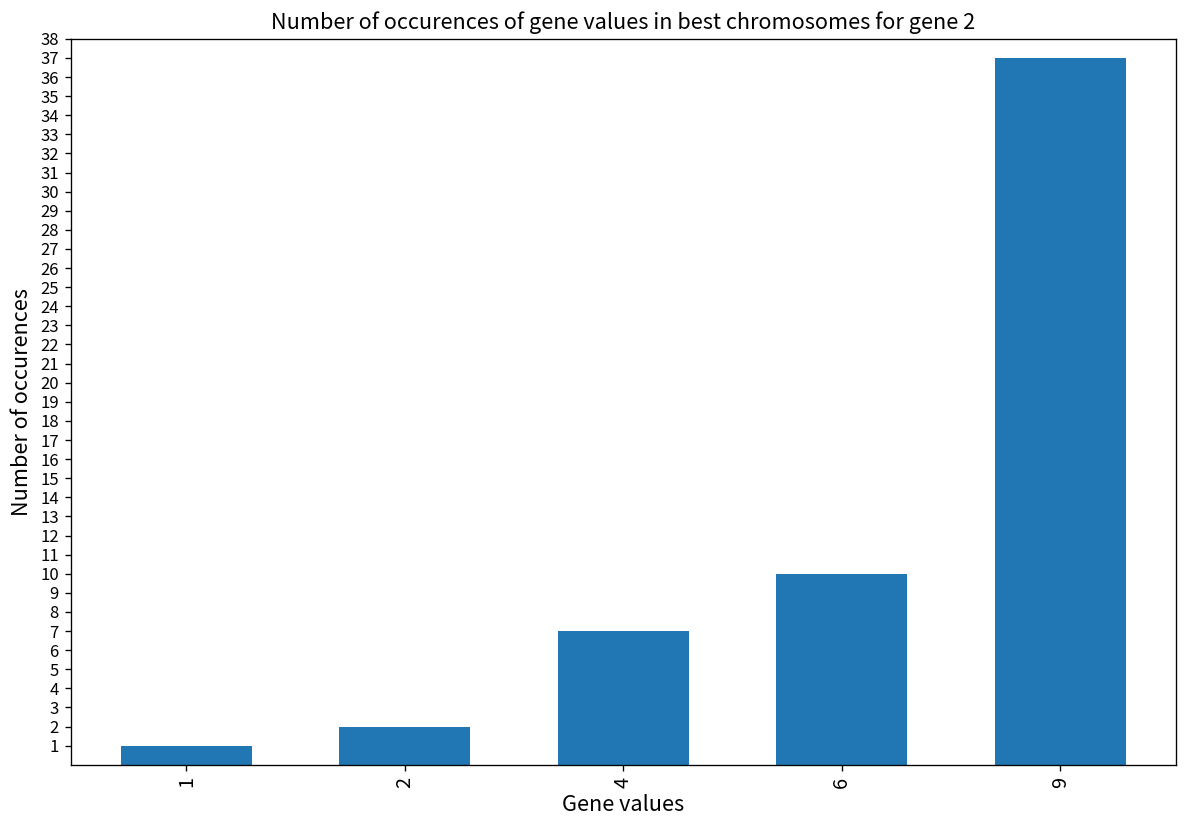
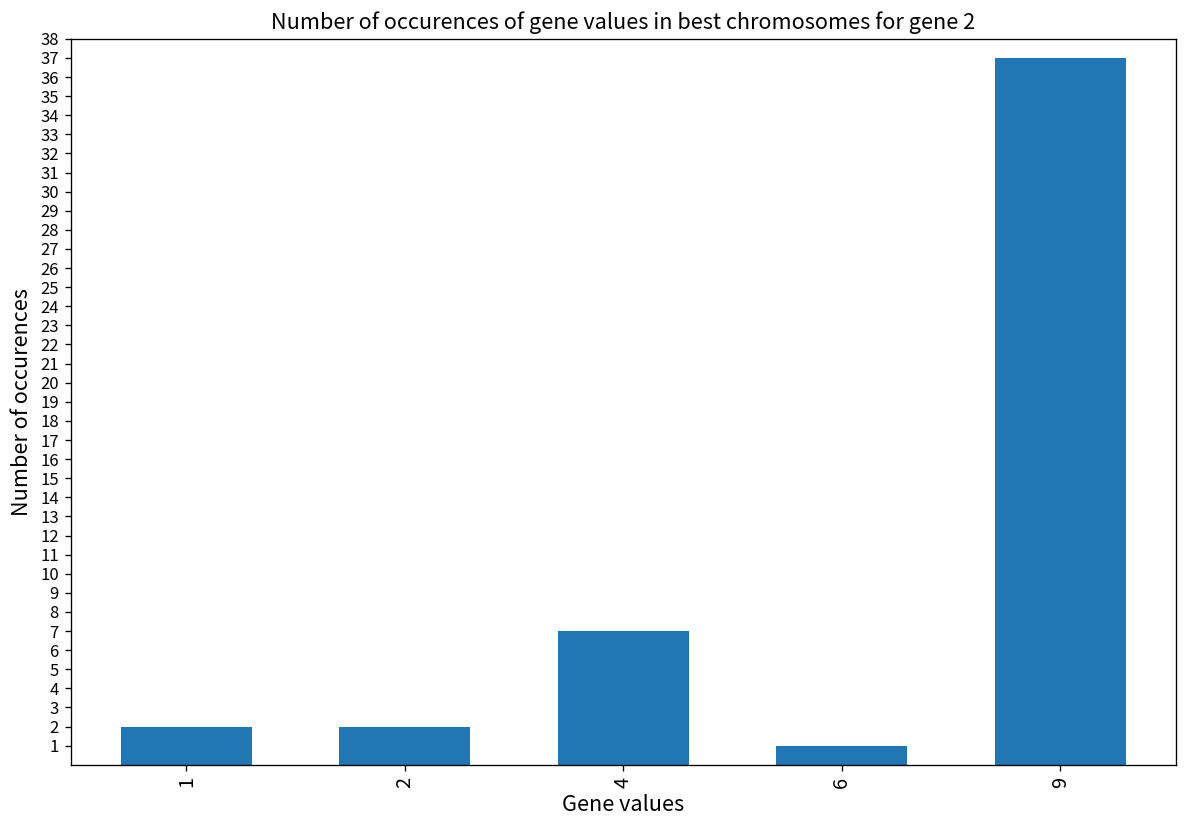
  {
-   "1": 1,
+   "1": 2,
    "2": 2,
    "4": 7,
-   "6": 10,
+   "6": 1,
    "9": 37
  }
